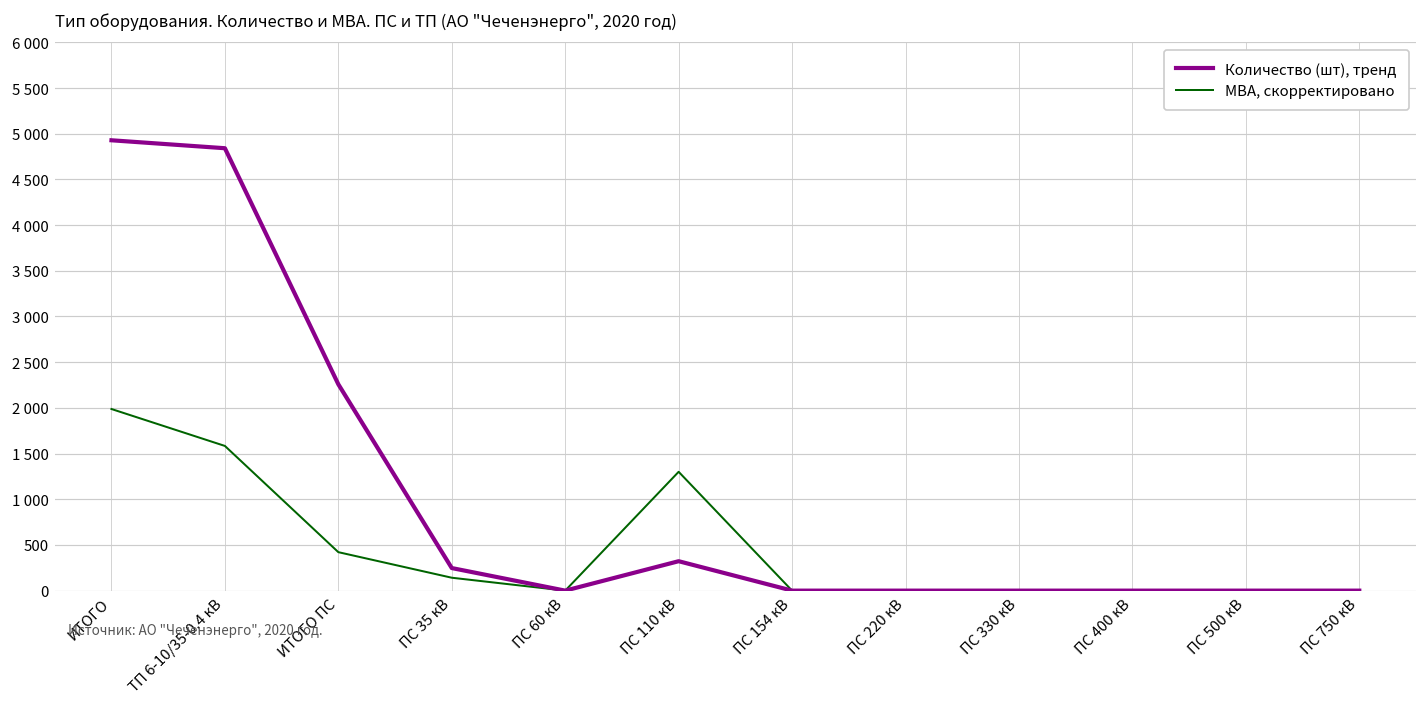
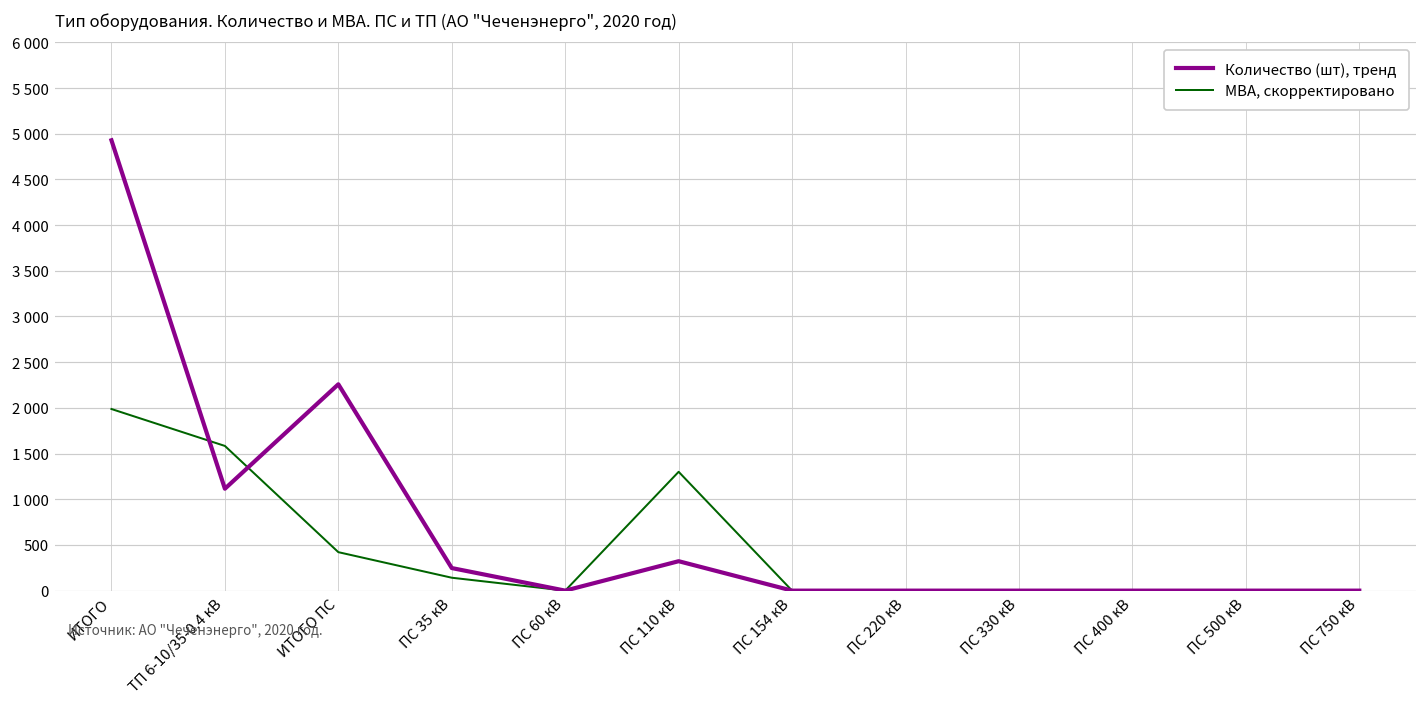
  {
    "Количество (шт), тренд": {
      "ИТОГО": 4900,
-     "ТП 6-10/35-0.4 кВ": 4800,
+     "ТП 6-10/35-0.4 кВ": 1100,
      "ИТОГО ПС": 2300,
      "ПС 35 кВ": 200,
      "ПС 110 кВ": 300
    },
    "МВА, скорректировано": {
      "ИТОГО": 2000,
      "ТП 6-10/35-0.4 кВ": 1600,
      "ИТОГО ПС": 400,
      "ПС 35 кВ": 100,
      "ПС 110 кВ": 1300
    }
  }
